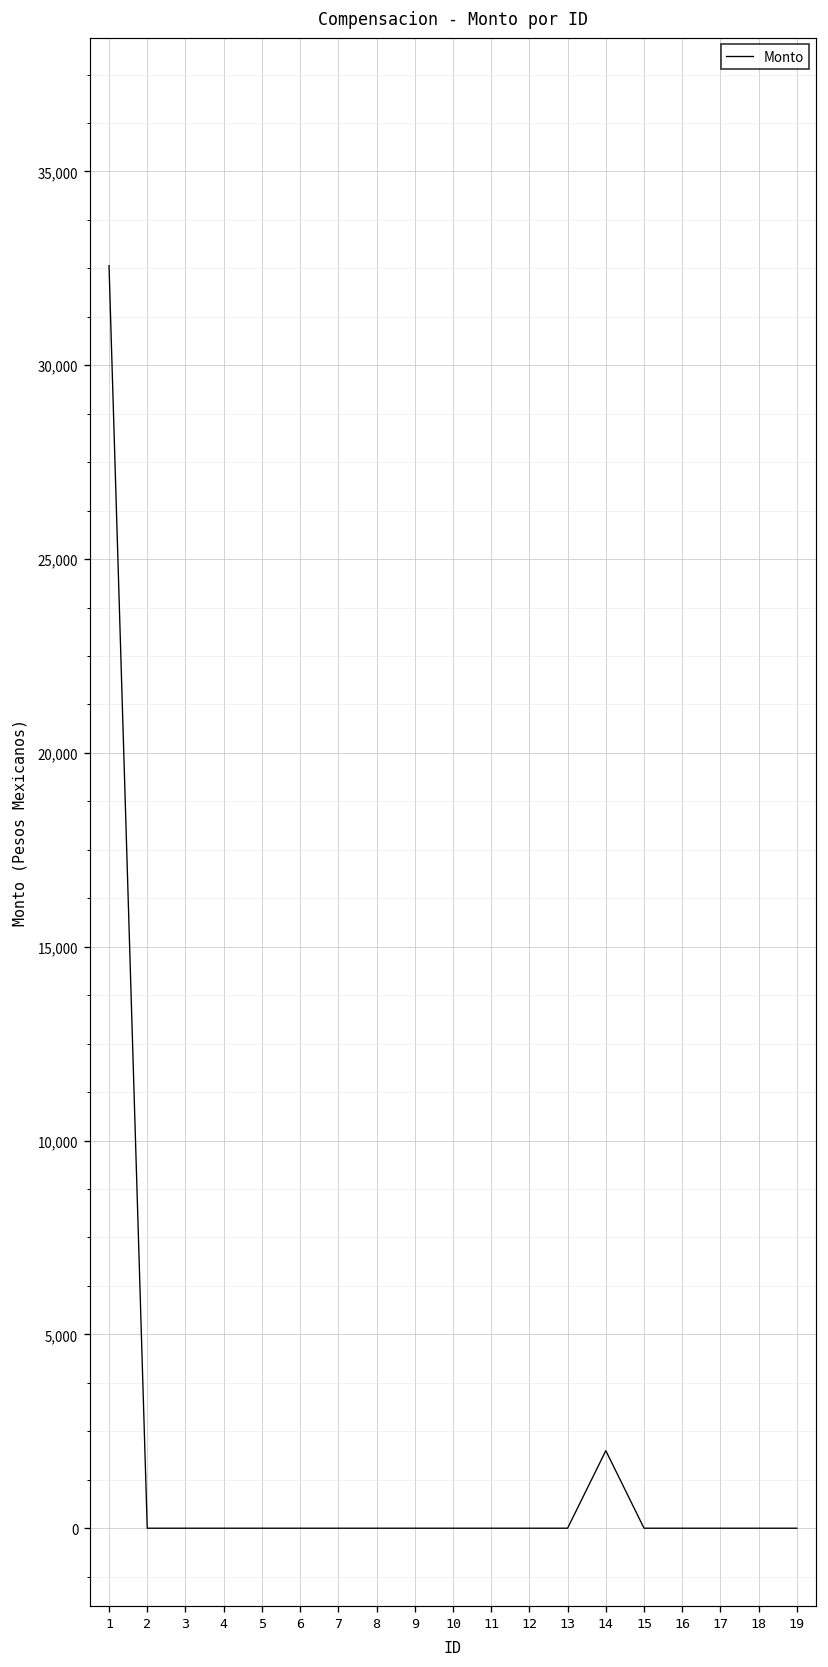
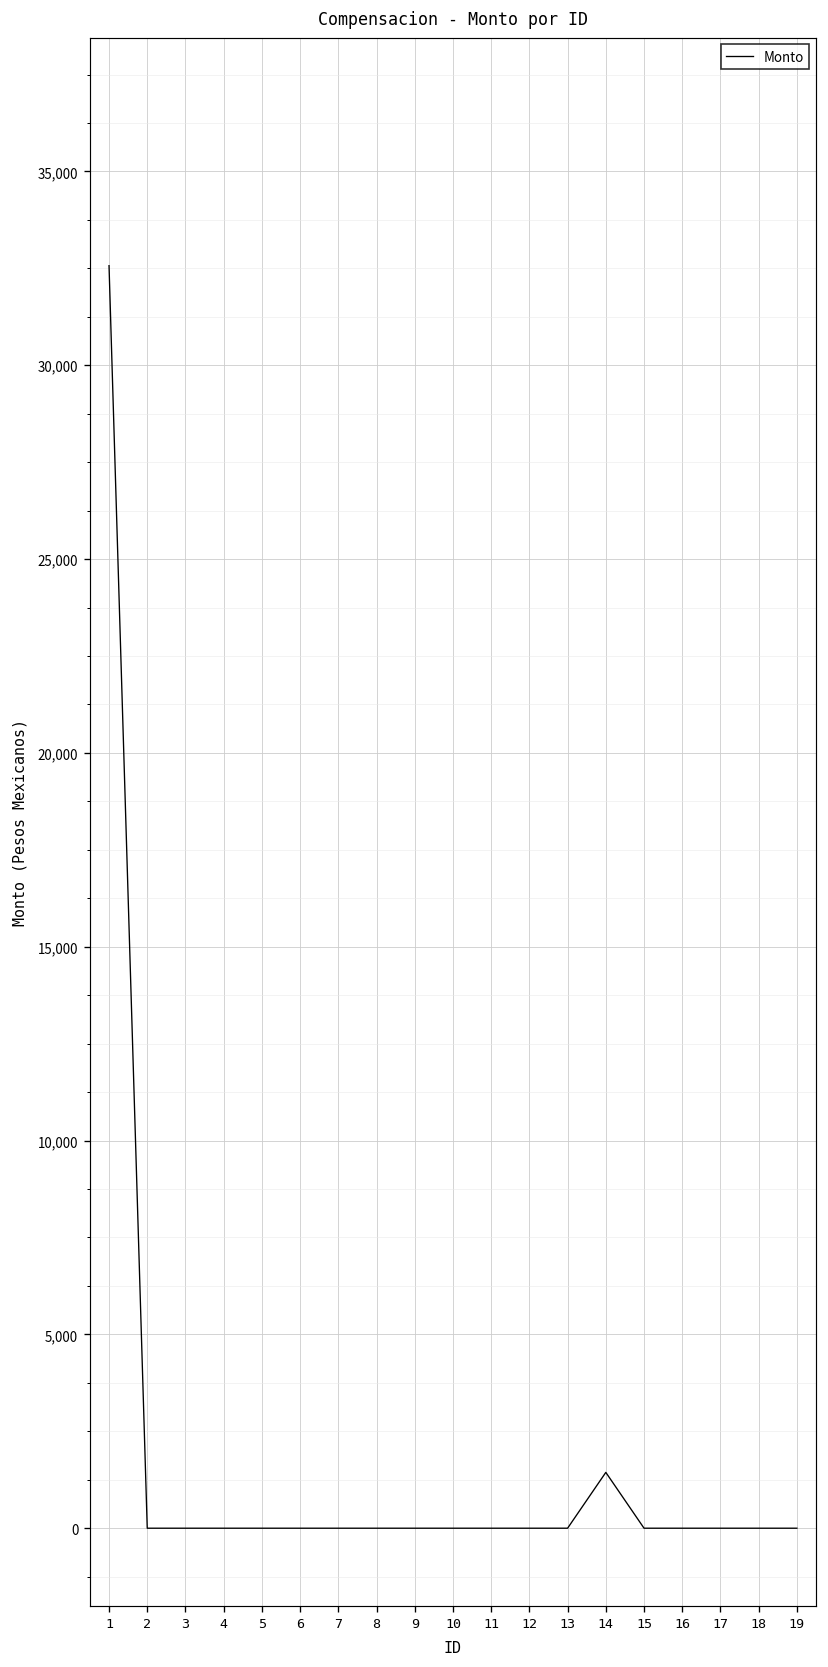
  {
    "1": "32,600",
    "2": "0",
    "3": "0",
    "4": "0",
    "5": "0",
    "6": "0",
    "7": "0",
    "8": "0",
    "9": "0",
    "10": "0",
    "11": "0",
    "12": "0",
    "13": "0",
-   "14": "2,000",
+   "14": "1,400",
    "15": "0",
    "16": "0",
    "17": "0",
    "18": "0",
    "19": "0"
  }
